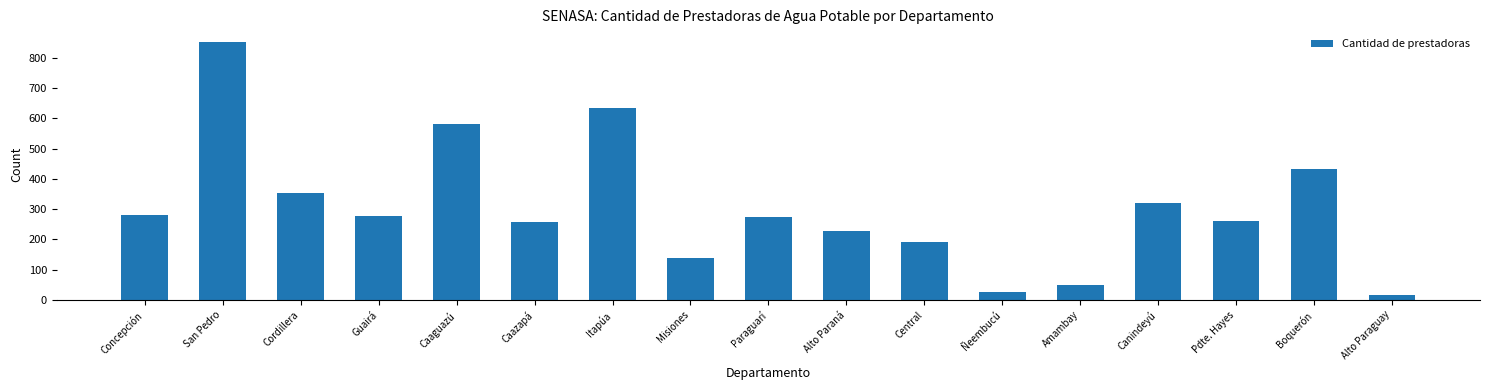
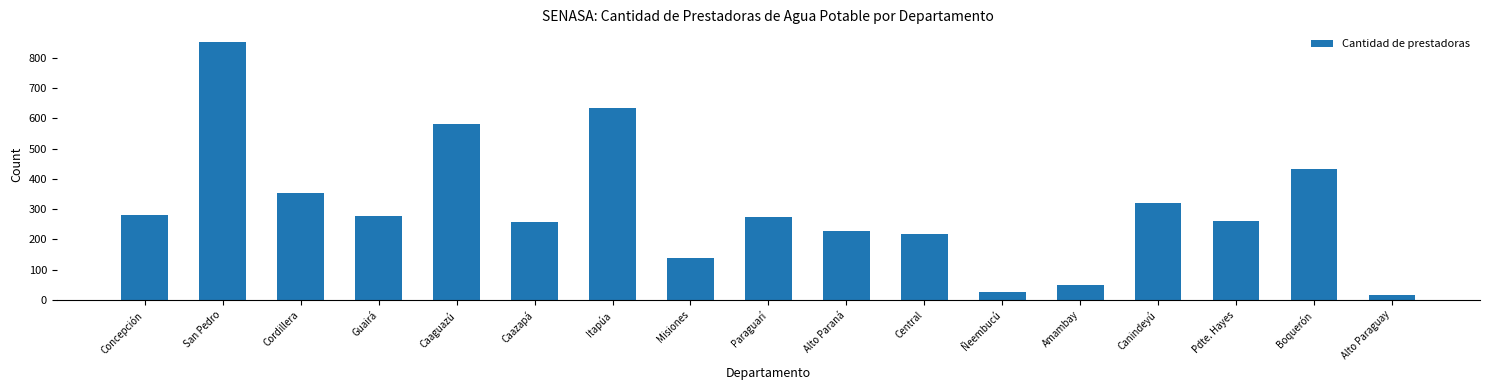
  {
    "Concepción": 280,
    "San Pedro": 850,
    "Cordillera": 350,
    "Guairá": 280,
    "Caaguazú": 580,
    "Caazapá": 260,
    "Itapúa": 630,
    "Misiones": 140,
    "Paraguarí": 270,
    "Alto Paraná": 230,
-   "Central": 190,
+   "Central": 220,
    "Ñeembucú": 30,
    "Amambay": 50,
    "Canindeyú": 320,
    "Pdte. Hayes": 260,
    "Boquerón": 430,
    "Alto Paraguay": 20
  }
